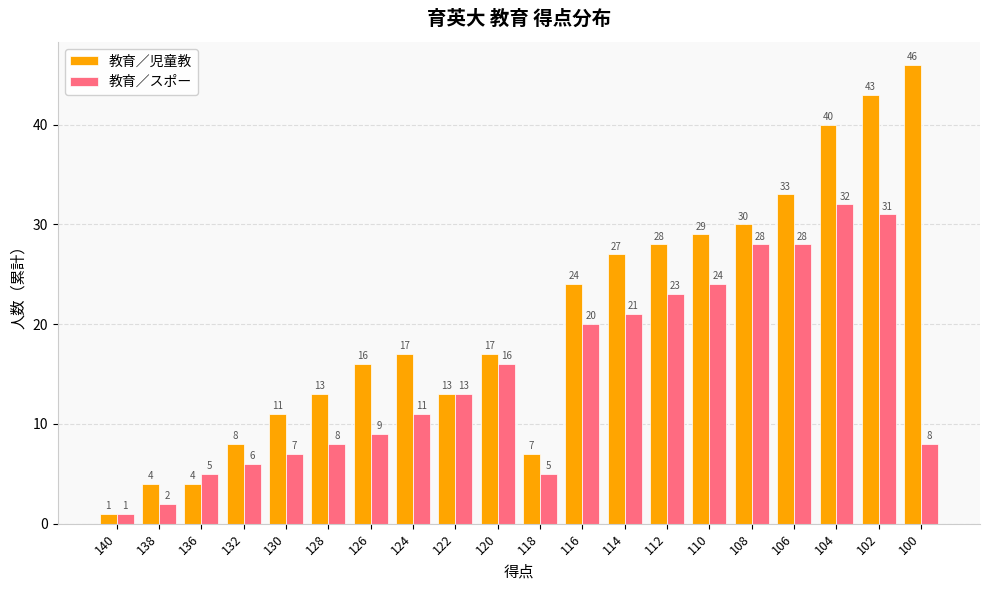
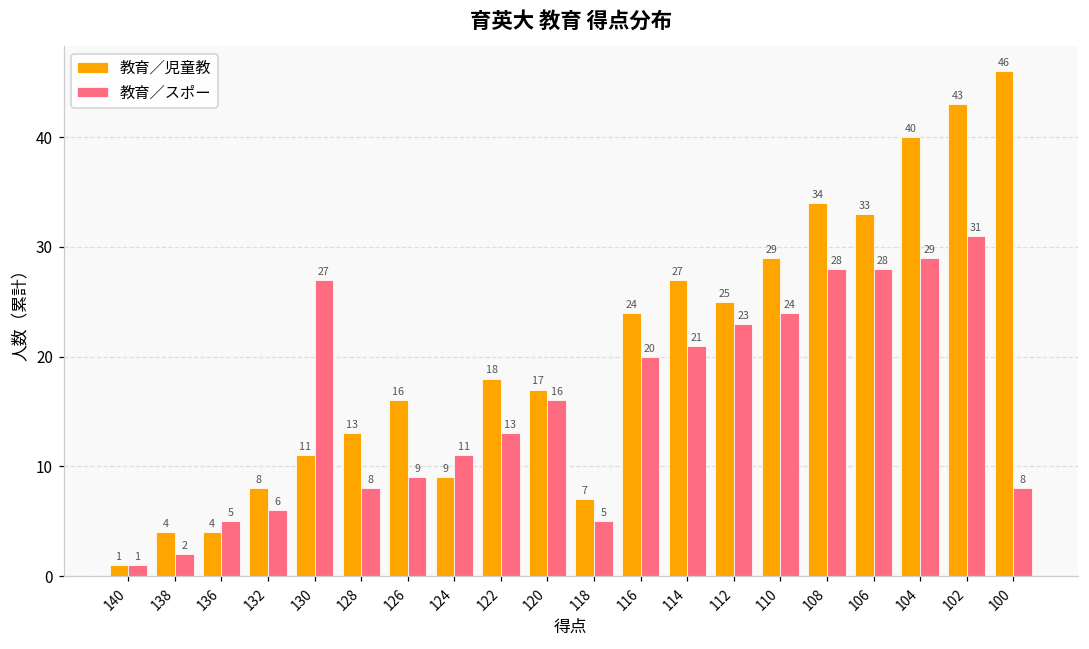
  {
    "教育／児童教": {
      "140": 1,
      "138": 4,
      "136": 4,
      "132": 8,
      "130": 11,
      "128": 13,
      "126": 16,
-     "124": 17,
-     "122": 13,
+     "124": 9,
+     "122": 18,
      "120": 17,
      "118": 7,
      "116": 24,
      "114": 27,
-     "112": 28,
+     "112": 25,
      "110": 29,
-     "108": 30,
+     "108": 34,
      "106": 33,
      "104": 40,
      "102": 43,
      "100": 46
    },
    "教育／スポー": {
      "140": 1,
      "138": 2,
      "136": 5,
      "132": 6,
-     "130": 7,
+     "130": 27,
      "128": 8,
      "126": 9,
      "124": 11,
      "122": 13,
      "120": 16,
      "118": 5,
      "116": 20,
      "114": 21,
      "112": 23,
      "110": 24,
      "108": 28,
      "106": 28,
-     "104": 32,
+     "104": 29,
      "102": 31,
      "100": 8
    }
  }
